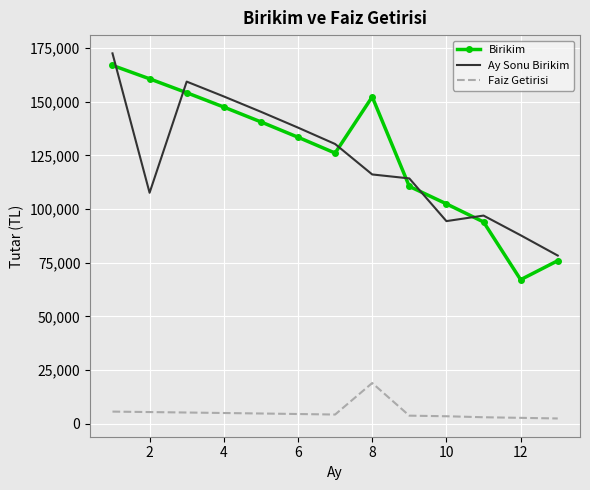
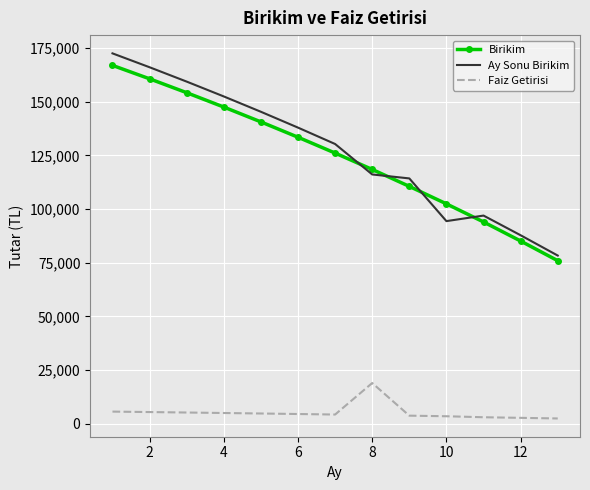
  {
    "Birikim": {
      "2": "161,000",
      "4": "148,000",
      "6": "134,000",
-     "8": "152,000",
+     "8": "118,000",
      "10": "102,000",
-     "12": "67,000"
+     "12": "85,000"
    },
    "Ay Sonu Birikim": {
-     "2": "108,000",
+     "2": "166,000",
      "4": "153,000",
      "6": "138,000",
      "8": "116,000",
      "10": "94,000",
      "12": "88,000"
    },
    "Faiz Getirisi": {
      "2": "5,000",
      "4": "5,000",
      "6": "4,000",
      "8": "19,000",
      "10": "3,000",
      "12": "3,000"
    }
  }
